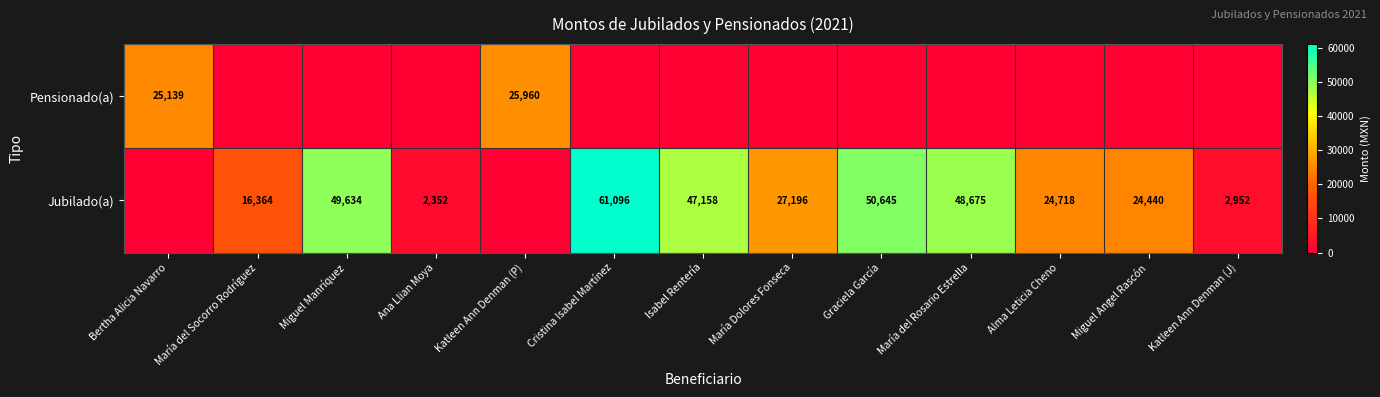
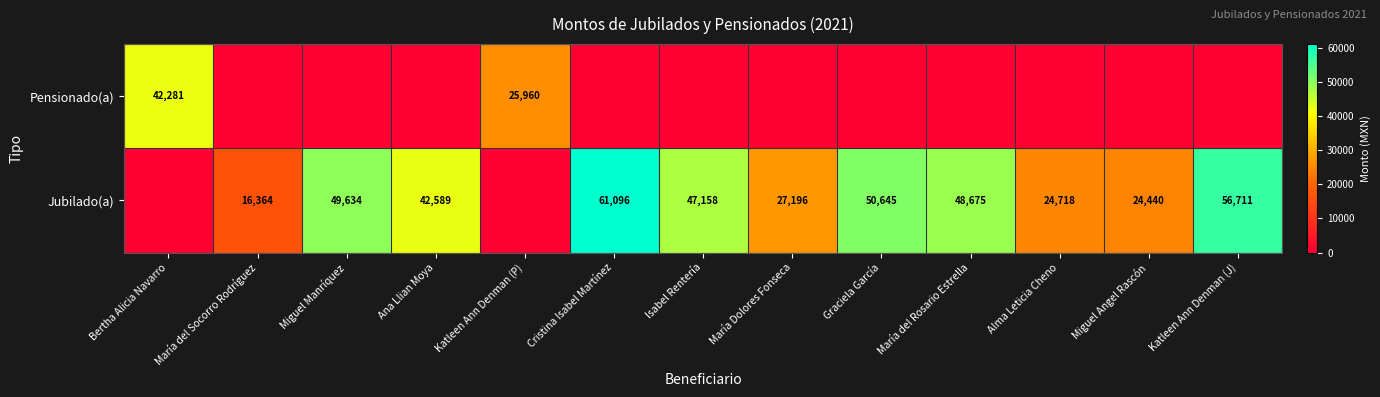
  {
    "Pensionado(a)": {
-     "Bertha Alicia Navarro": "25,139",
+     "Bertha Alicia Navarro": "42,281",
      "Katleen Ann Denman (P)": "25,960"
    },
    "Jubilado(a)": {
      "María del Socorro Rodríguez": "16,364",
      "Miguel Manríquez": "49,634",
-     "Ana Llian Moya": "2,352",
+     "Ana Llian Moya": "42,589",
      "Cristina Isabel Martínez": "61,096",
      "Isabel Rentería": "47,158",
      "María Dolores Fonseca": "27,196",
      "Graciela García": "50,645",
      "María del Rosario Estrella": "48,675",
      "Alma Leticia Cheno": "24,718",
      "Miguel Angel Rascón": "24,440",
-     "Katleen Ann Denman (J)": "2,952"
+     "Katleen Ann Denman (J)": "56,711"
    }
  }
